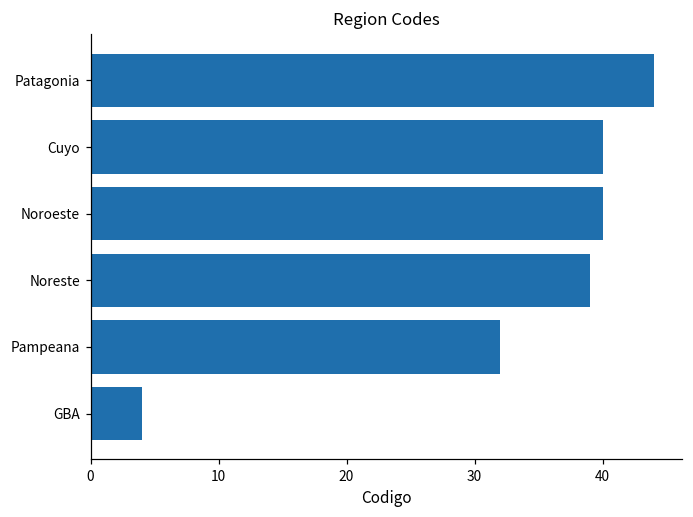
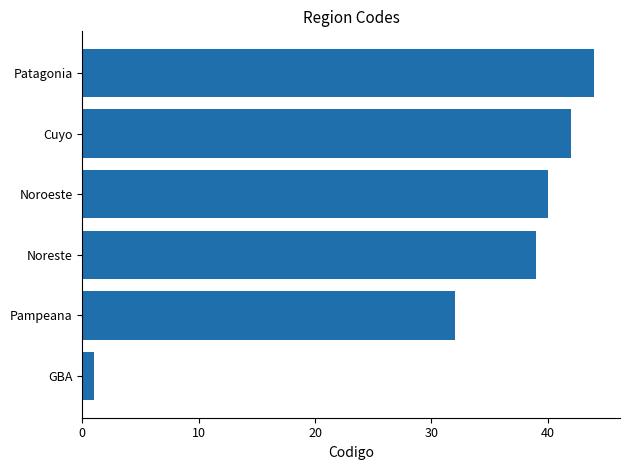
  {
    "Patagonia": 44,
-   "Cuyo": 40,
+   "Cuyo": 42,
    "Noroeste": 40,
    "Noreste": 39,
    "Pampeana": 32,
-   "GBA": 4
+   "GBA": 1
  }
